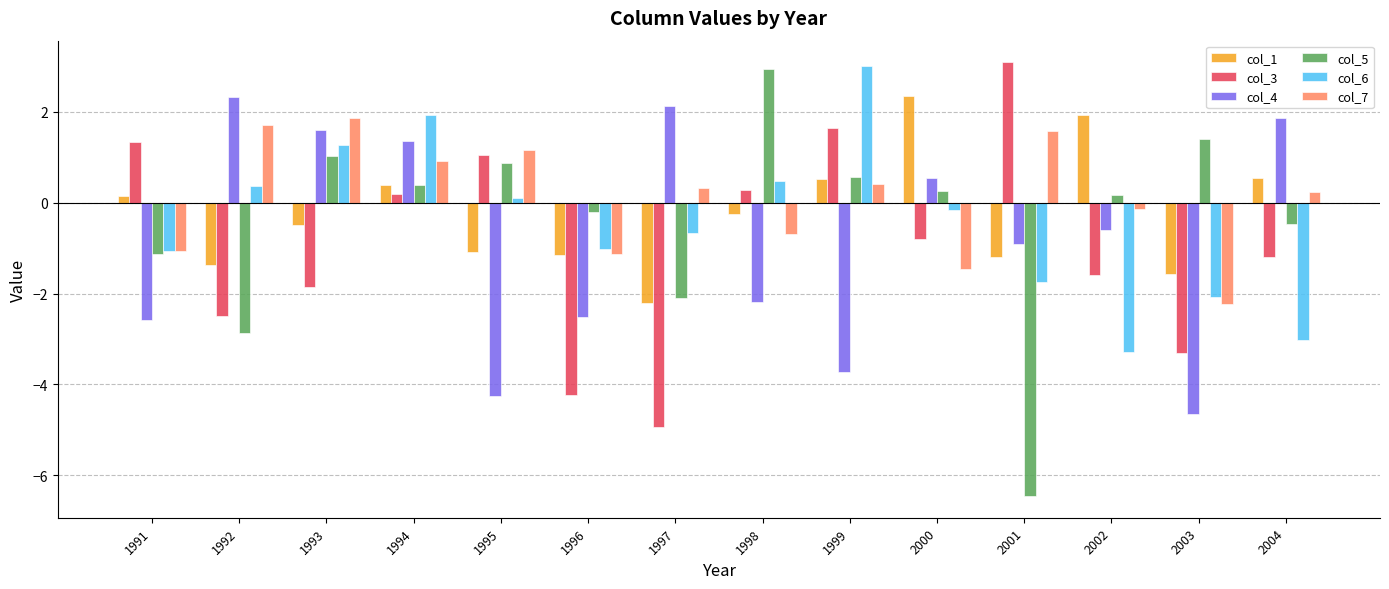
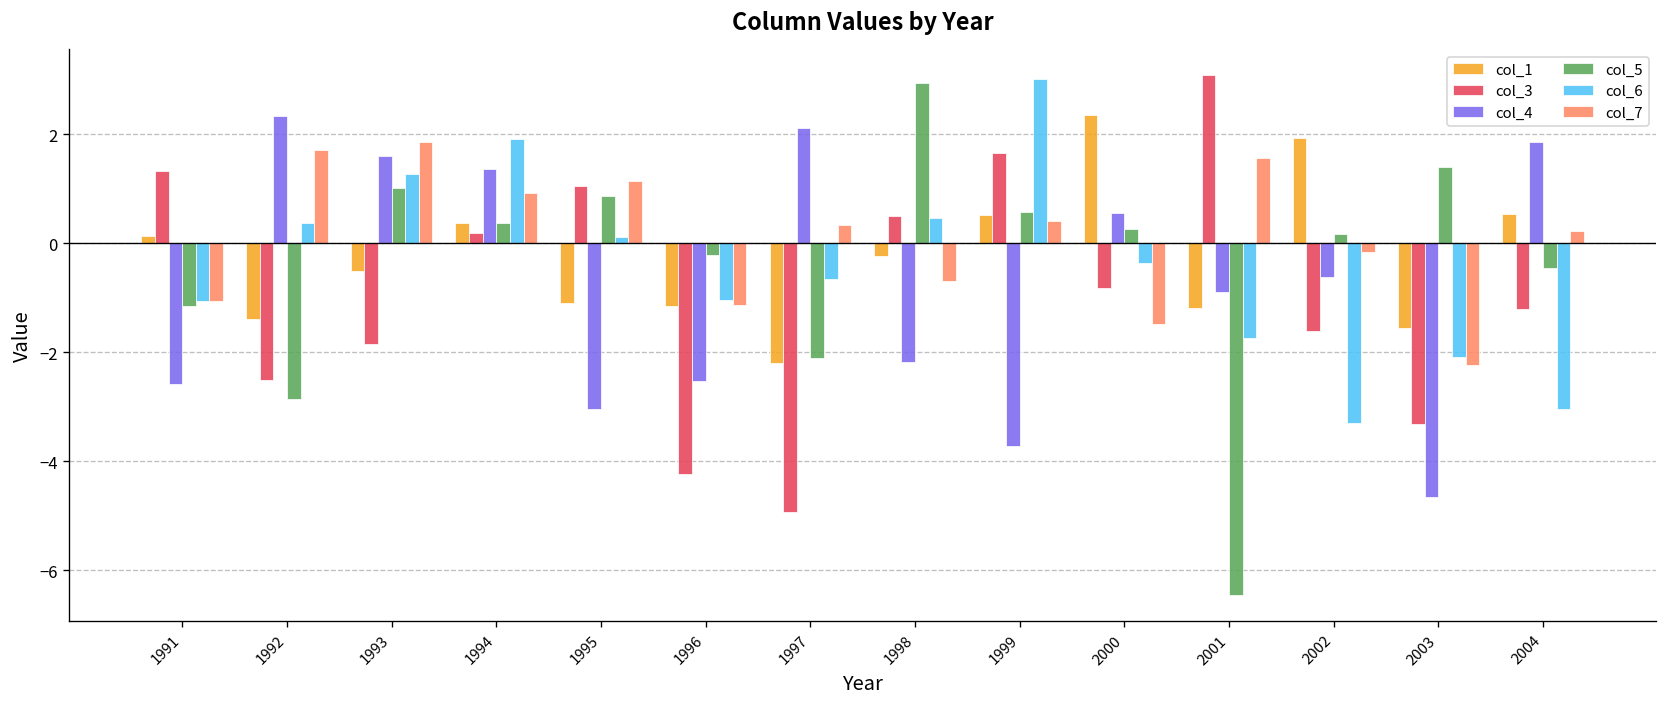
  {
    "col_1": {
      "1991": 0.1,
      "1992": -1.4,
      "1993": -0.5,
      "1994": 0.4,
      "1995": -1.1,
      "1996": -1.2,
      "1997": -2.2,
      "1998": -0.2,
      "1999": 0.5,
      "2000": 2.4,
      "2001": -1.2,
      "2002": 1.9,
      "2003": -1.6,
      "2004": 0.5
    },
    "col_3": {
      "1991": 1.3,
      "1992": -2.5,
      "1993": -1.9,
      "1994": 0.2,
      "1995": 1.1,
      "1996": -4.2,
      "1997": -4.9,
-     "1998": 0.3,
+     "1998": 0.5,
      "1999": 1.7,
      "2000": -0.8,
      "2001": 3.1,
      "2002": -1.6,
      "2003": -3.3,
      "2004": -1.2
    },
    "col_4": {
      "1991": -2.6,
      "1992": 2.3,
      "1993": 1.6,
      "1994": 1.4,
-     "1995": -4.3,
+     "1995": -3.0,
      "1996": -2.5,
      "1997": 2.1,
      "1998": -2.2,
      "1999": -3.7,
      "2000": 0.6,
      "2001": -0.9,
      "2002": -0.6,
      "2003": -4.7,
      "2004": 1.9
    },
    "col_5": {
      "1991": -1.1,
      "1992": -2.9,
      "1993": 1.0,
      "1994": 0.4,
      "1995": 0.9,
      "1996": -0.2,
      "1997": -2.1,
      "1998": 2.9,
      "1999": 0.6,
      "2000": 0.3,
      "2001": -6.5,
      "2002": 0.2,
      "2003": 1.4,
      "2004": -0.5
    },
    "col_6": {
      "1991": -1.1,
      "1992": 0.4,
      "1993": 1.3,
      "1994": 1.9,
      "1995": 0.1,
      "1996": -1.0,
      "1997": -0.7,
      "1998": 0.5,
      "1999": 3.0,
-     "2000": -0.2,
+     "2000": -0.4,
      "2001": -1.7,
      "2002": -3.3,
      "2003": -2.1,
      "2004": -3.0
    },
    "col_7": {
      "1991": -1.1,
      "1992": 1.7,
      "1993": 1.9,
      "1994": 0.9,
      "1995": 1.2,
      "1996": -1.1,
      "1997": 0.3,
      "1998": -0.7,
      "1999": 0.4,
      "2000": -1.5,
      "2001": 1.6,
      "2002": -0.2,
      "2003": -2.2,
      "2004": 0.2
    }
  }
